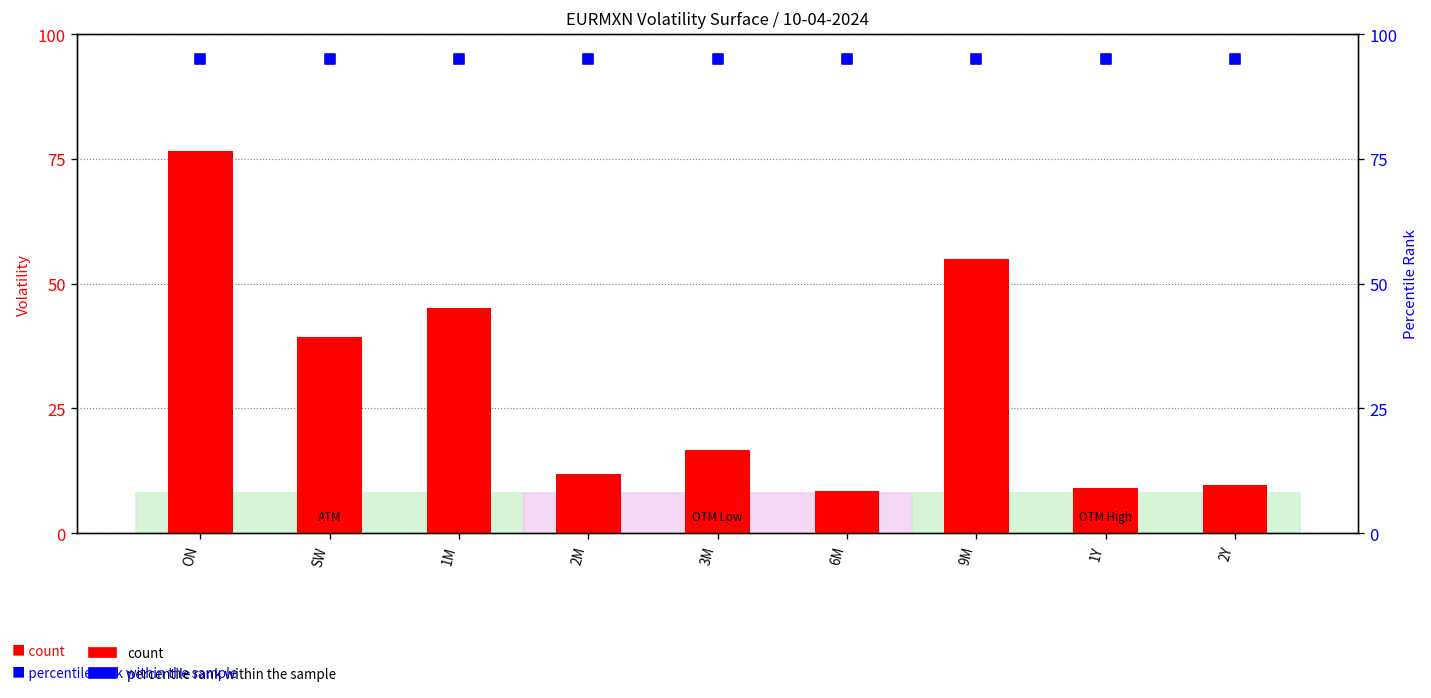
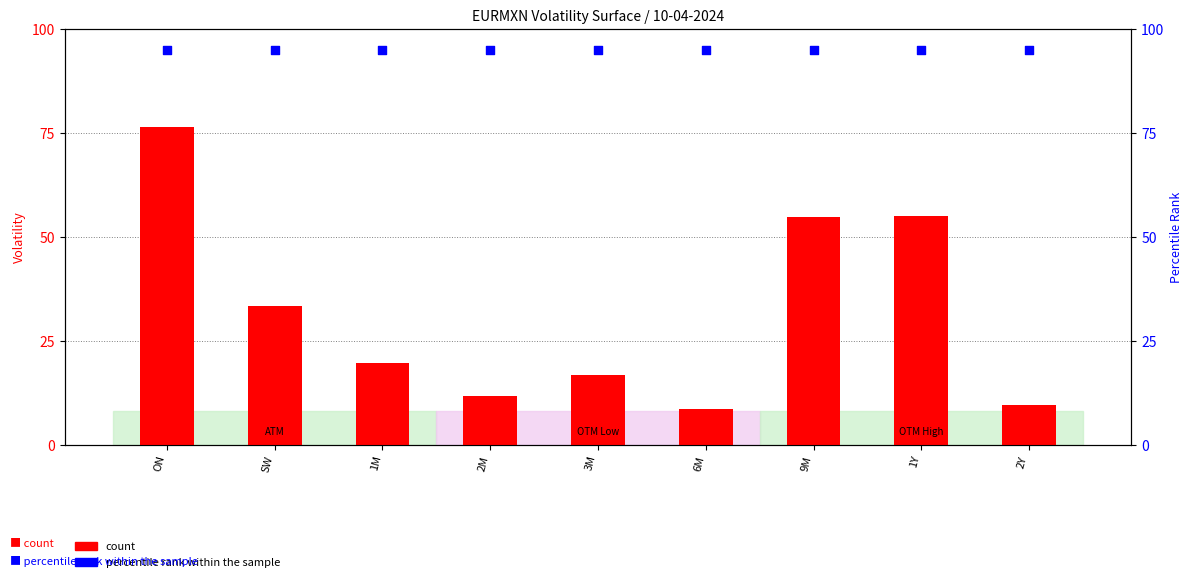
  {
    "count": {
      "ON": 77,
-     "SW": 39,
-     "1M": 45,
+     "SW": 33,
+     "1M": 20,
      "2M": 12,
      "3M": 17,
      "6M": 8,
      "9M": 55,
-     "1Y": 9,
+     "1Y": 55,
      "2Y": 10
    }
  }
